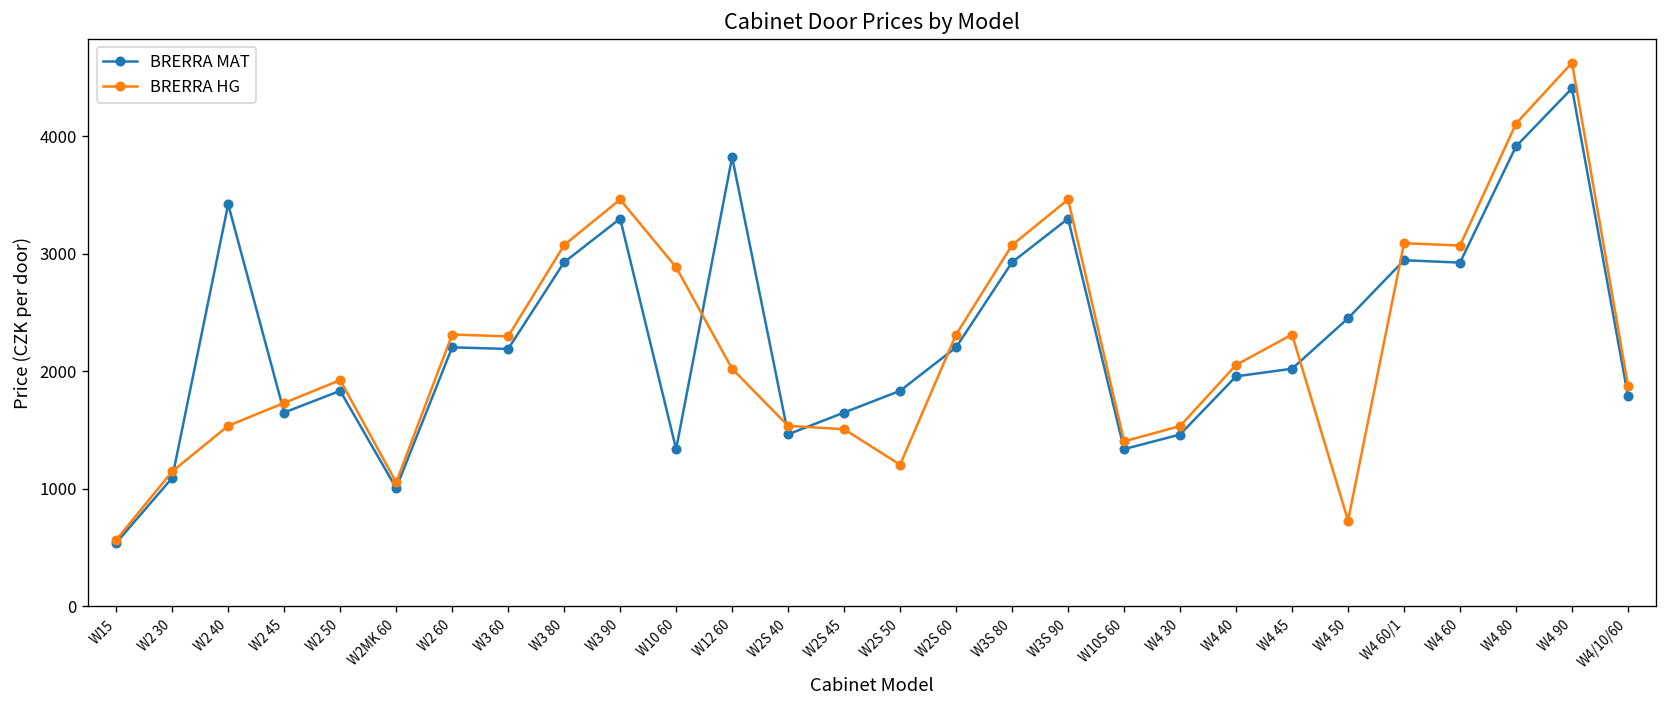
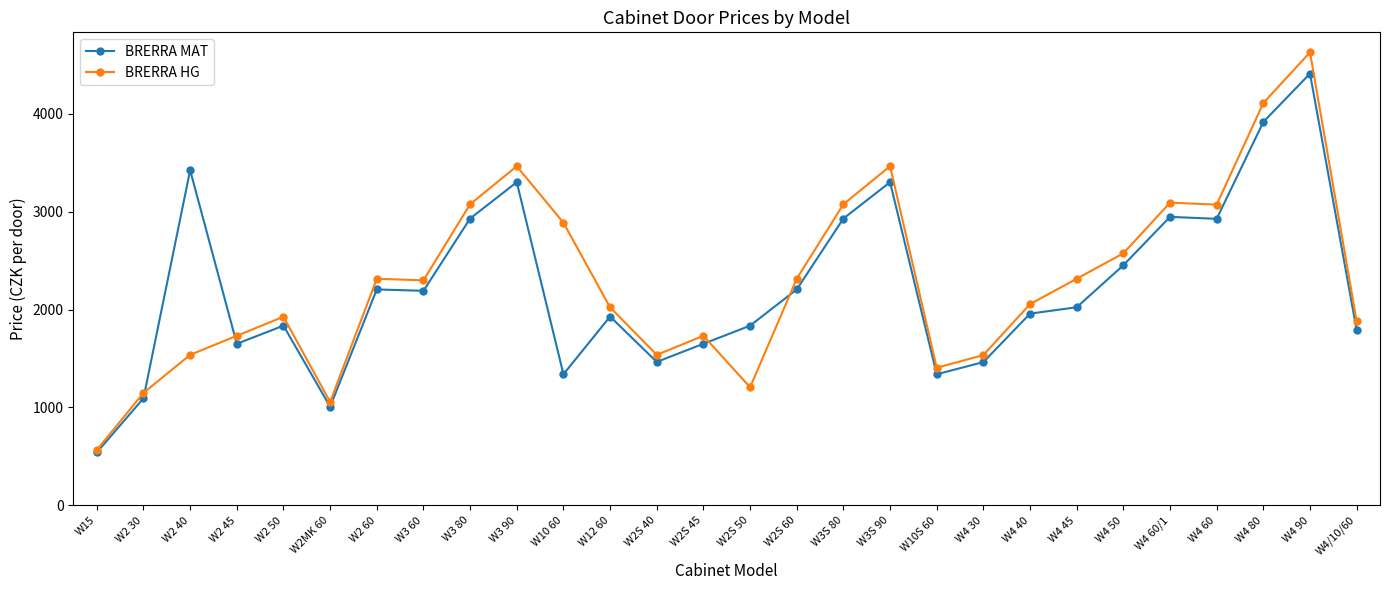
  {
    "BRERRA MAT": {
      "W2 30": 1100,
      "W2 40": 3400,
      "W2 45": 1700,
      "W2 50": 1800,
      "W2MK 60": 1000,
      "W2 60": 2200,
      "W3 60": 2200,
      "W3 80": 2900,
      "W3 90": 3300,
      "W10 60": 1300,
-     "W12 60": 3800,
+     "W12 60": 1900,
      "W2S 40": 1500,
      "W2S 45": 1700,
      "W2S 50": 1800,
      "W2S 60": 2200,
      "W3S 80": 2900,
      "W3S 90": 3300,
      "W10S 60": 1300,
      "W4 30": 1500,
      "W4 40": 2000,
      "W4 45": 2000,
      "W4 50": 2500,
      "W4 60/1": 2900,
      "W4 60": 2900,
      "W4 80": 3900,
      "W4 90": 4400,
      "W4/10/60": 1800
    },
    "BRERRA HG": {
      "W2 30": 1100,
      "W2 40": 1500,
      "W2 45": 1700,
      "W2 50": 1900,
      "W2MK 60": 1100,
      "W2 60": 2300,
      "W3 60": 2300,
      "W3 80": 3100,
      "W3 90": 3500,
      "W10 60": 2900,
      "W12 60": 2000,
      "W2S 40": 1500,
-     "W2S 45": 1500,
+     "W2S 45": 1700,
      "W2S 50": 1200,
      "W2S 60": 2300,
      "W3S 80": 3100,
      "W3S 90": 3500,
      "W10S 60": 1400,
      "W4 30": 1500,
      "W4 40": 2100,
      "W4 45": 2300,
-     "W4 50": 700,
+     "W4 50": 2600,
      "W4 60/1": 3100,
      "W4 60": 3100,
      "W4 80": 4100,
      "W4 90": 4600,
      "W4/10/60": 1900
    }
  }
